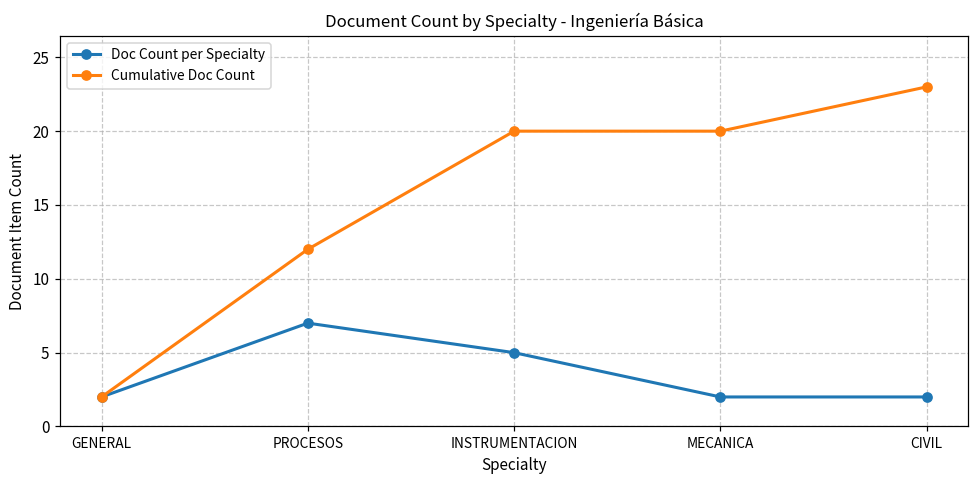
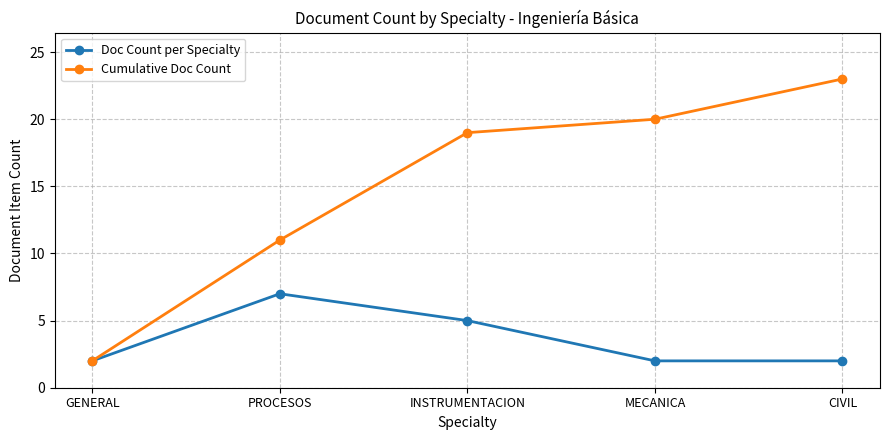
  {
    "Doc Count per Specialty": {
      "PROCESOS": 7,
      "INSTRUMENTACION": 5,
      "MECANICA": 2,
      "CIVIL": 2
    },
    "Cumulative Doc Count": {
-     "PROCESOS": 12,
-     "INSTRUMENTACION": 20,
+     "PROCESOS": 11,
+     "INSTRUMENTACION": 19,
      "MECANICA": 20,
      "CIVIL": 23
    }
  }
